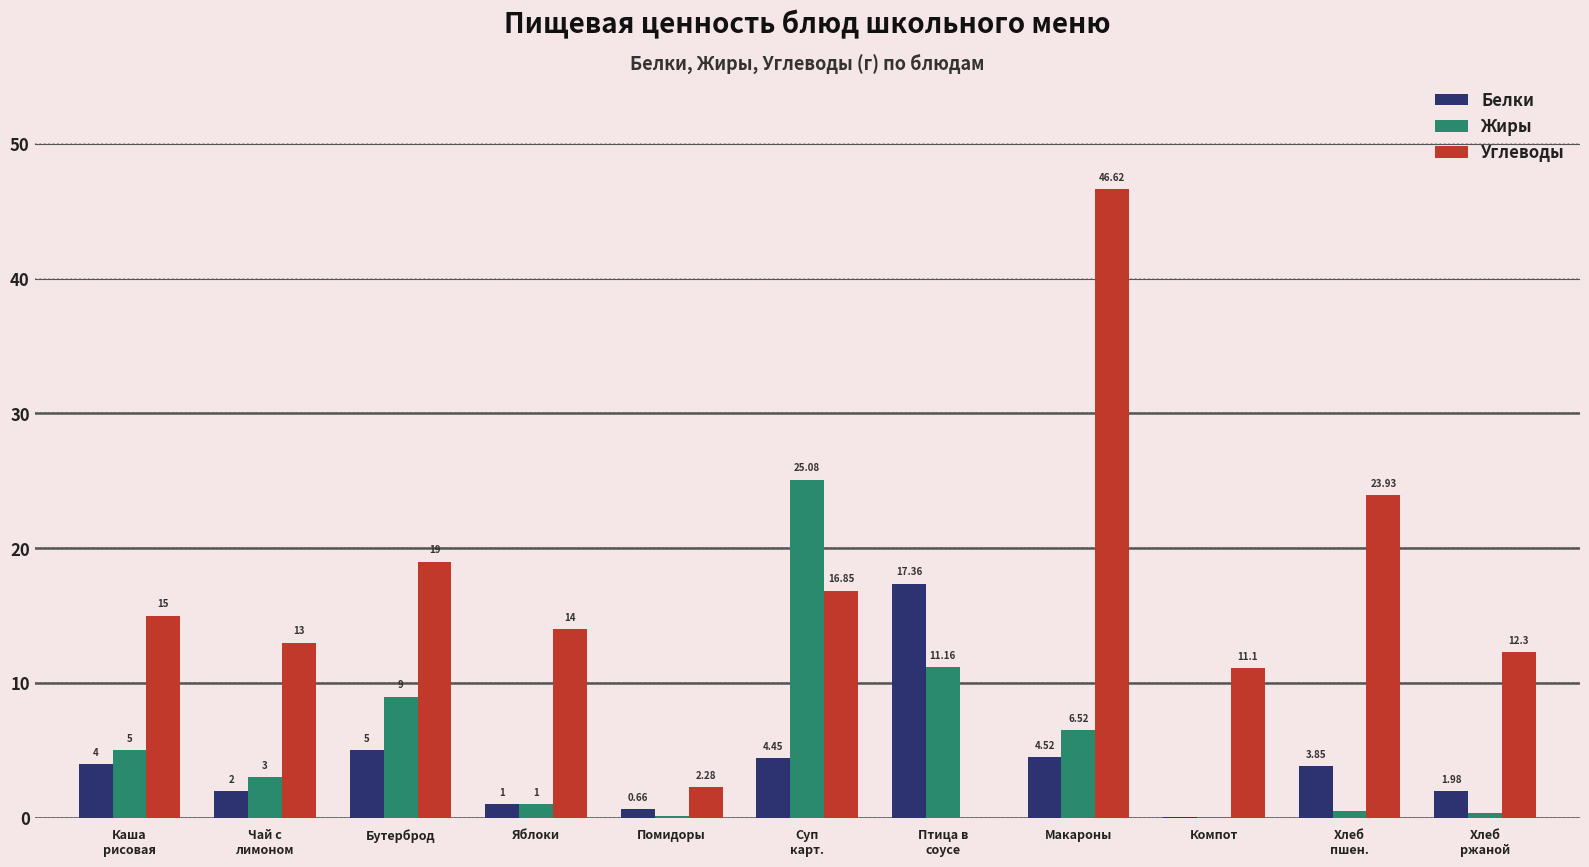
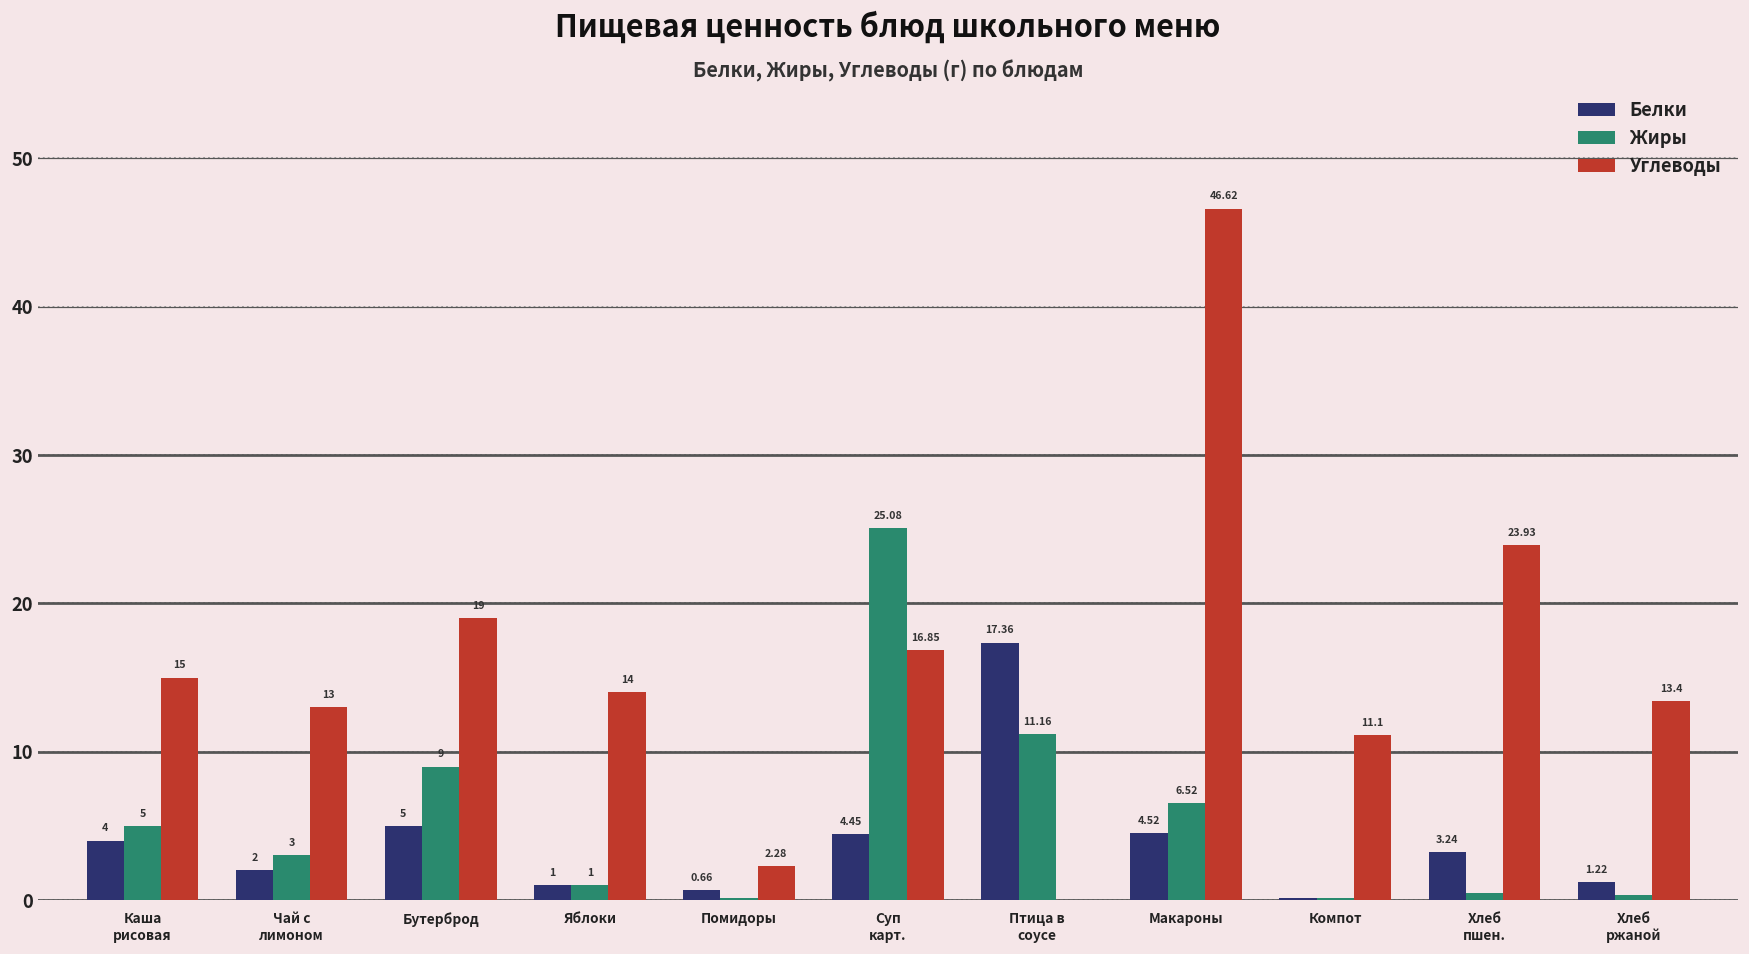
  {
    "Белки": {
      "Каша рисовая": 4,
      "Чай с лимоном": 2,
      "Бутерброд": 5,
      "Яблоки": 1,
      "Помидоры": 0.66,
      "Суп карт.": 4.45,
      "Птица в соусе": 17.36,
      "Макароны": 4.52,
-     "Хлеб пшен.": 3.85,
-     "Хлеб ржаной": 1.98
+     "Хлеб пшен.": 3.24,
+     "Хлеб ржаной": 1.22
    },
    "Жиры": {
      "Каша рисовая": 5,
      "Чай с лимоном": 3,
      "Бутерброд": 9,
      "Яблоки": 1,
      "Суп карт.": 25.08,
      "Птица в соусе": 11.16,
      "Макароны": 6.52
    },
    "Углеводы": {
      "Каша рисовая": 15,
      "Чай с лимоном": 13,
      "Бутерброд": 19,
      "Яблоки": 14,
      "Помидоры": 2.28,
      "Суп карт.": 16.85,
      "Макароны": 46.62,
      "Компот": 11.1,
      "Хлеб пшен.": 23.93,
-     "Хлеб ржаной": 12.3
+     "Хлеб ржаной": 13.4
    }
  }
